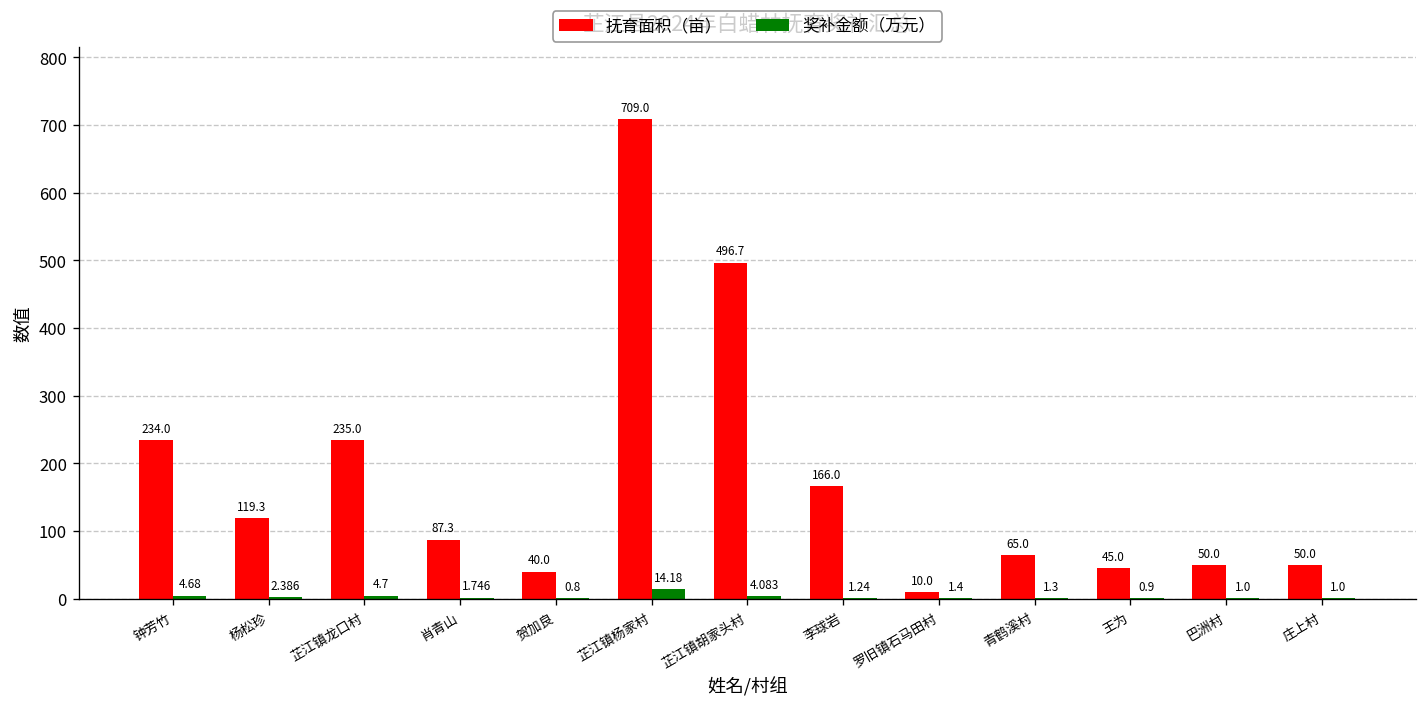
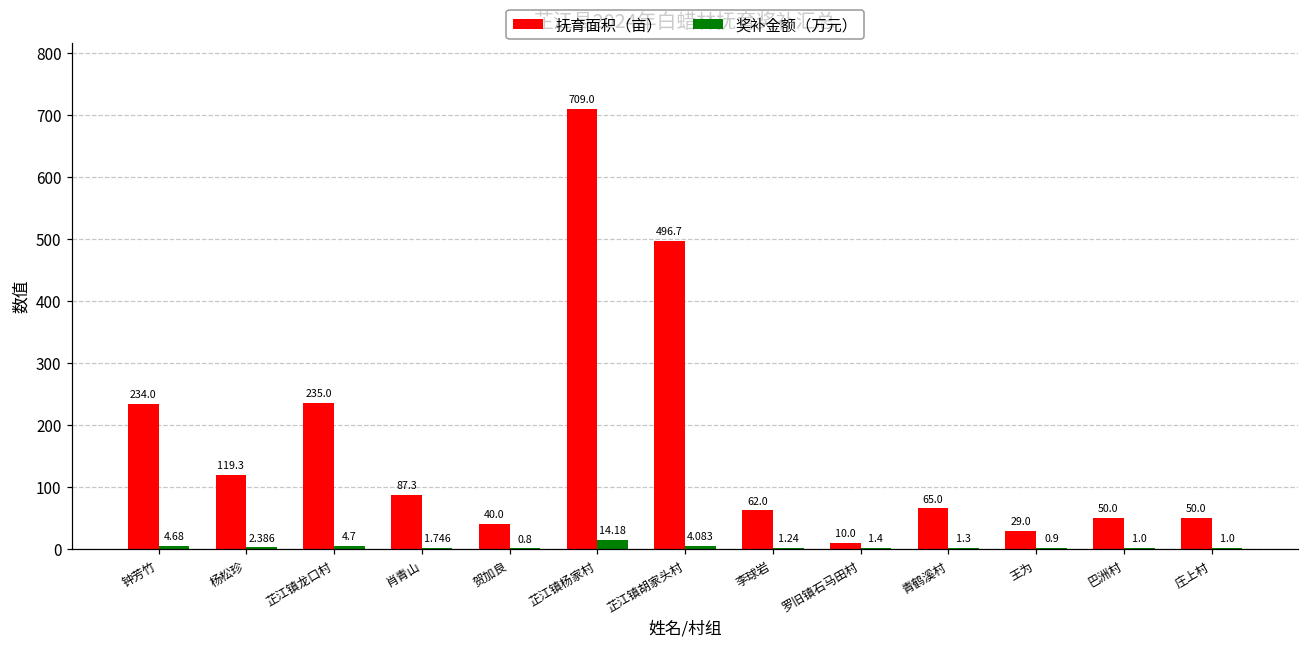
  {
    "抚育面积（亩）": {
      "钟芳竹": 234.0,
      "杨松珍": 119.3,
      "芷江镇龙口村": 235.0,
      "肖青山": 87.3,
      "贺加良": 40.0,
      "芷江镇杨家村": 709.0,
      "芷江镇胡家头村": 496.7,
-     "李球岩": 166.0,
+     "李球岩": 62.0,
      "罗旧镇石马田村": 10.0,
      "青鹤溪村": 65.0,
-     "王为": 45.0,
+     "王为": 29.0,
      "巴洲村": 50.0,
      "庄上村": 50.0
    },
    "奖补金额（万元）": {
      "钟芳竹": 4.68,
      "杨松珍": 2.386,
      "芷江镇龙口村": 4.7,
      "肖青山": 1.746,
      "贺加良": 0.8,
      "芷江镇杨家村": 14.18,
      "芷江镇胡家头村": 4.083,
      "李球岩": 1.24,
      "罗旧镇石马田村": 1.4,
      "青鹤溪村": 1.3,
      "王为": 0.9,
      "巴洲村": 1.0,
      "庄上村": 1.0
    }
  }
